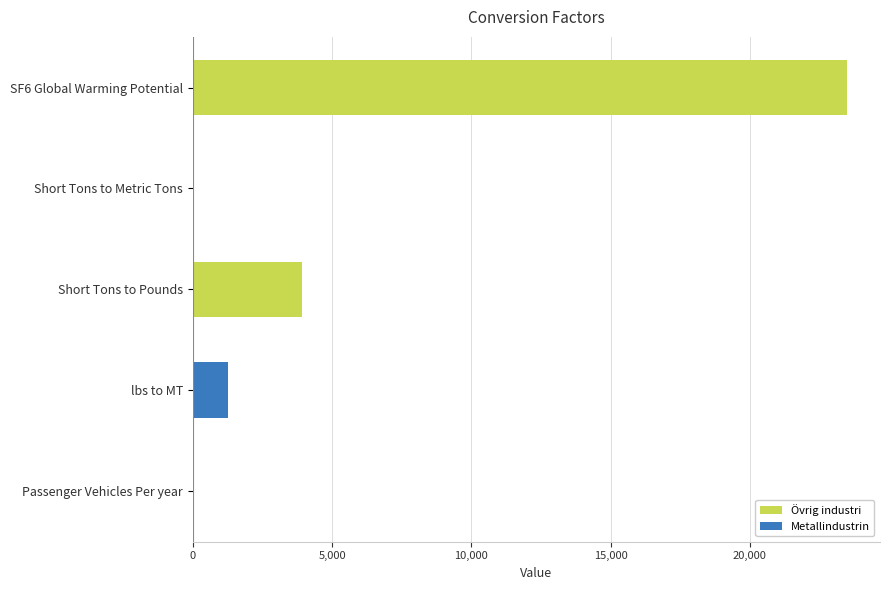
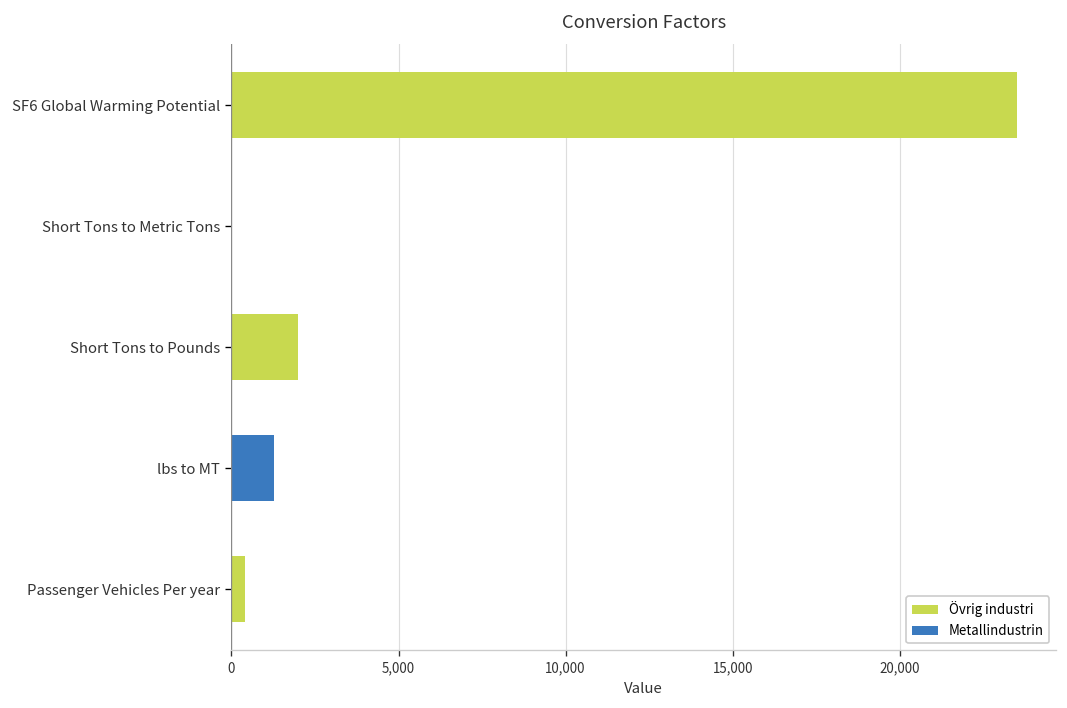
  {
    "Övrig industri": {
      "SF6 Global Warming Potential": "23,500",
-     "Short Tons to Pounds": "3,900",
-     "Passenger Vehicles Per year": "0"
+     "Short Tons to Pounds": "2,000",
+     "Passenger Vehicles Per year": "400"
    },
    "Metallindustrin": {
      "lbs to MT": "1,300"
    }
  }
